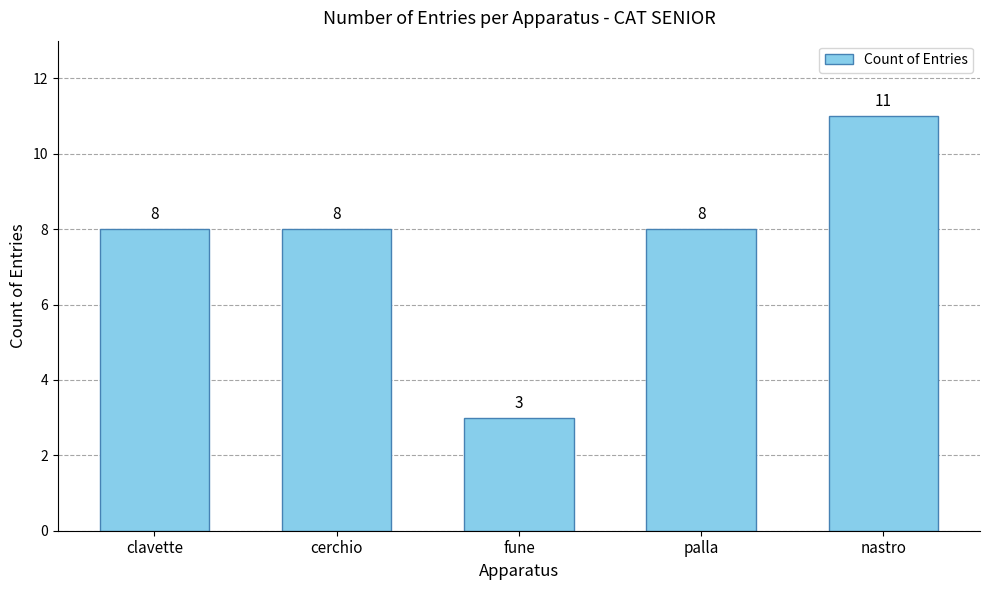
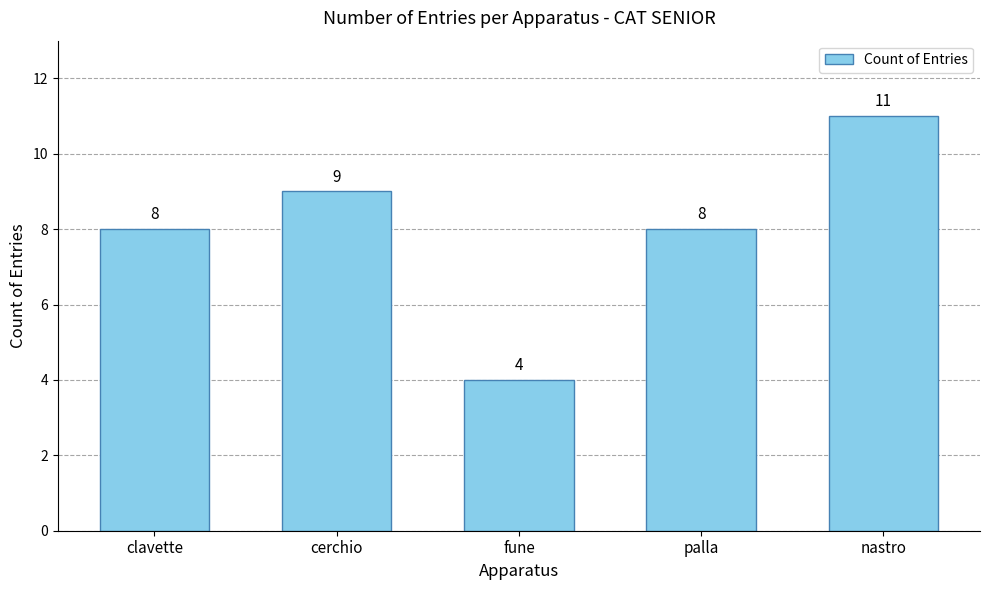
  {
    "clavette": 8,
-   "cerchio": 8,
-   "fune": 3,
+   "cerchio": 9,
+   "fune": 4,
    "palla": 8,
    "nastro": 11
  }
